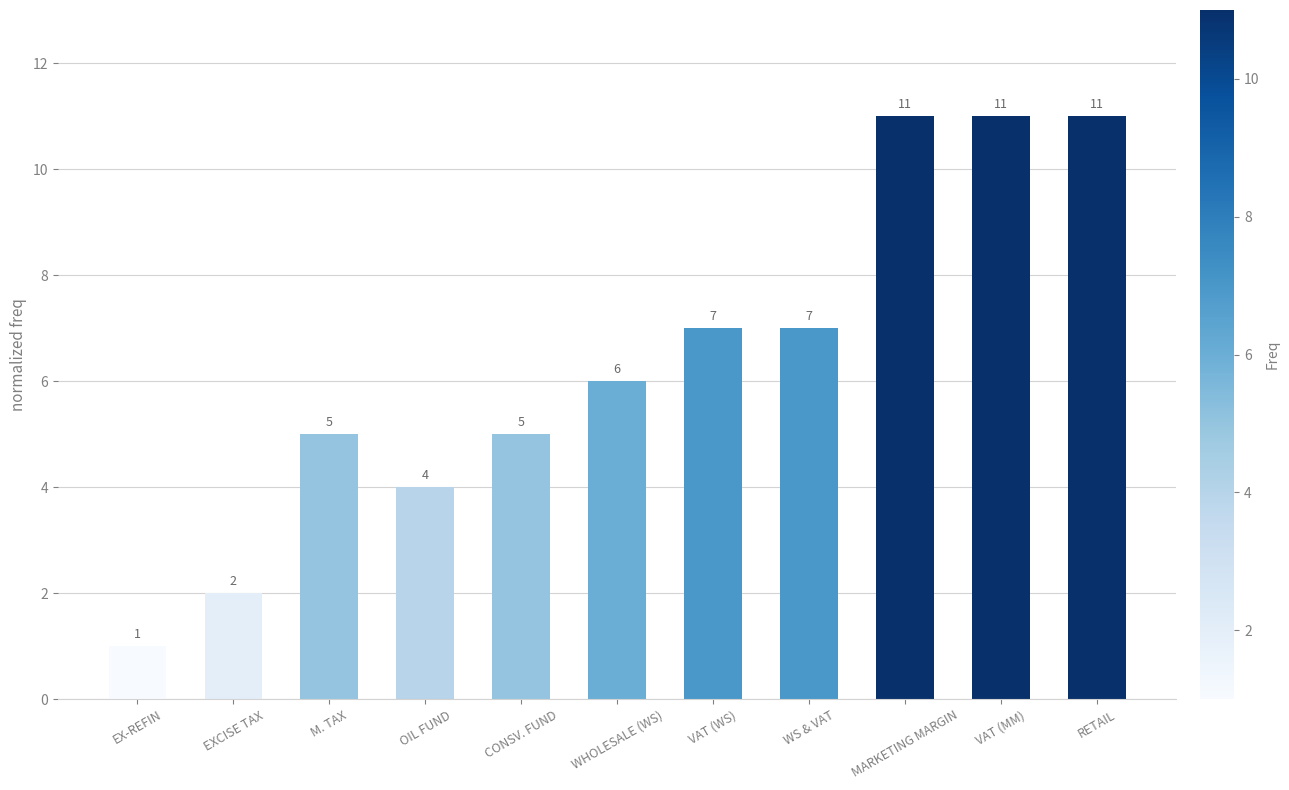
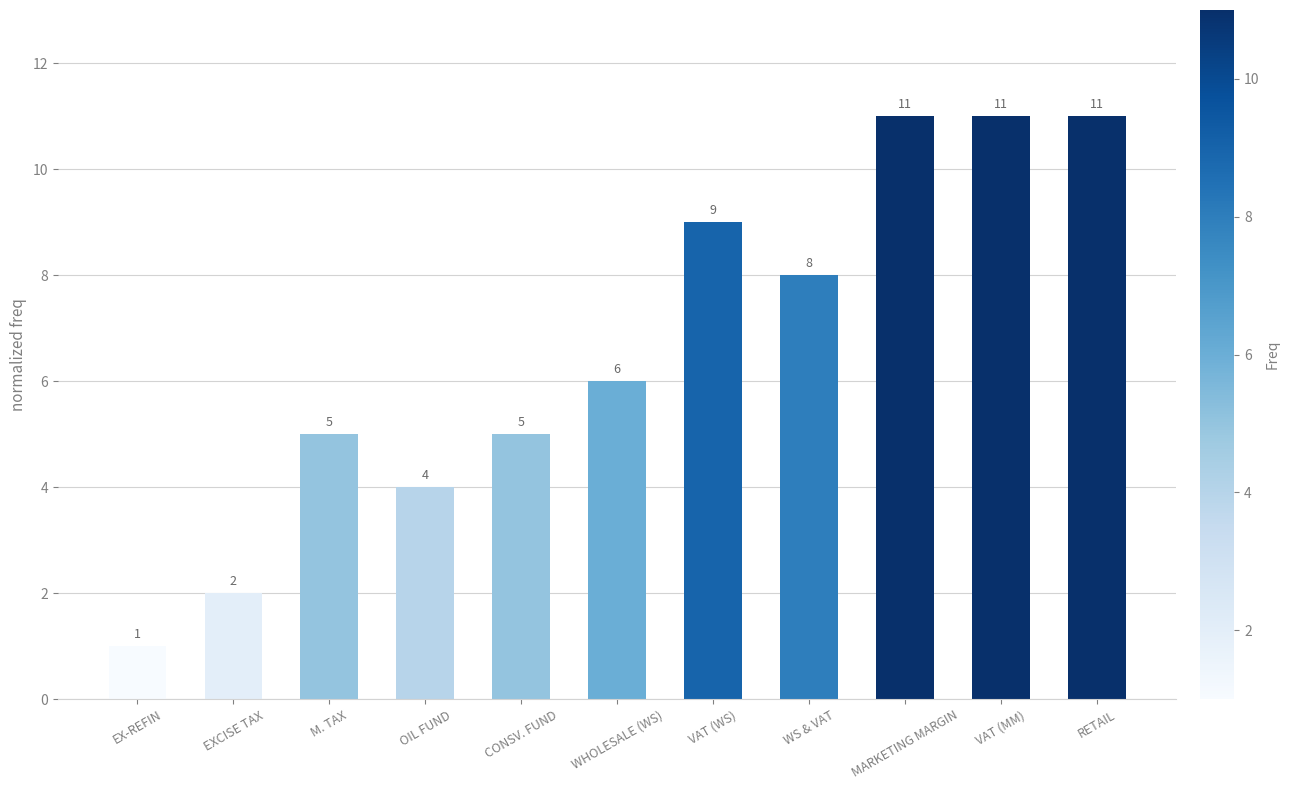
  {
    "EX-REFIN": 1,
    "EXCISE TAX": 2,
    "M. TAX": 5,
    "OIL FUND": 4,
    "CONSV. FUND": 5,
    "WHOLESALE (WS)": 6,
-   "VAT (WS)": 7,
-   "WS & VAT": 7,
+   "VAT (WS)": 9,
+   "WS & VAT": 8,
    "MARKETING MARGIN": 11,
    "VAT (MM)": 11,
    "RETAIL": 11
  }
